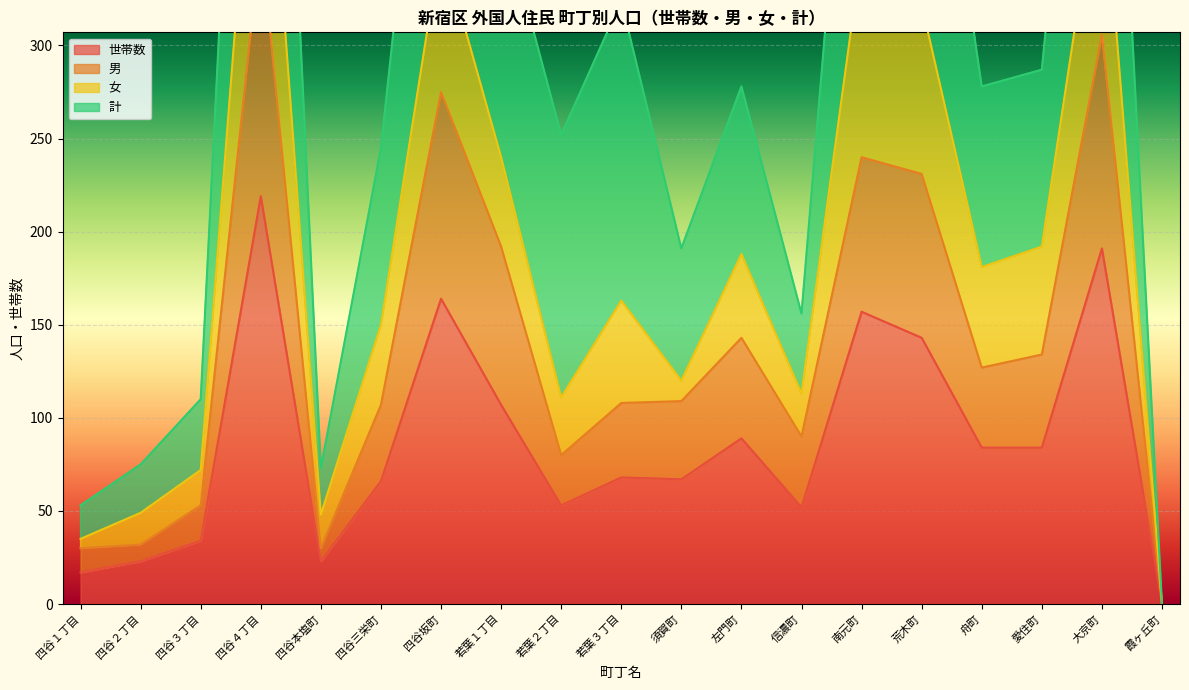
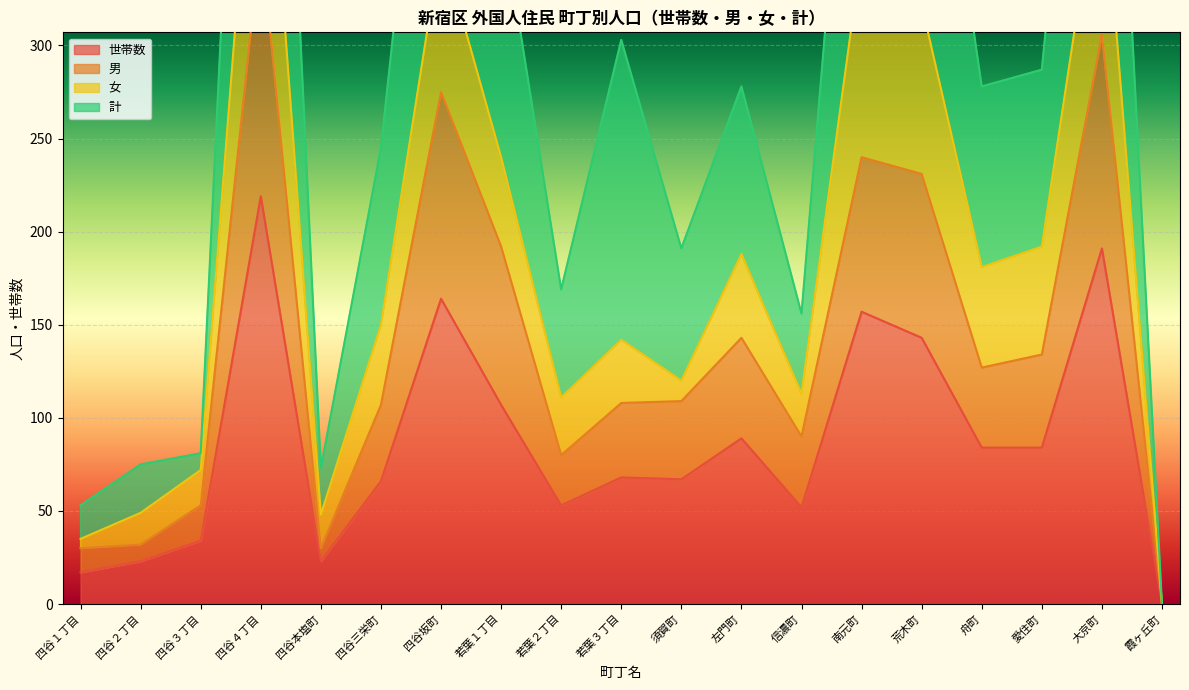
  {
    "女": {
      "四谷１丁目": 5,
      "四谷２丁目": 17,
      "四谷３丁目": 19,
      "四谷本塩町": 18,
      "四谷三栄町": 43,
      "若葉１丁目": 48,
      "若葉２丁目": 31,
-     "若葉３丁目": 55,
+     "若葉３丁目": 34,
      "須賀町": 11,
      "左門町": 45,
      "信濃町": 23,
      "舟町": 54,
      "愛住町": 58
    },
    "計": {
      "四谷１丁目": 18,
      "四谷２丁目": 26,
-     "四谷３丁目": 38,
+     "四谷３丁目": 9,
      "四谷本塩町": 25,
      "四谷三栄町": 95,
-     "若葉２丁目": 141,
+     "若葉２丁目": 58,
      "須賀町": 71,
      "左門町": 90,
      "信濃町": 43,
      "舟町": 97,
      "愛住町": 95
    }
  }
